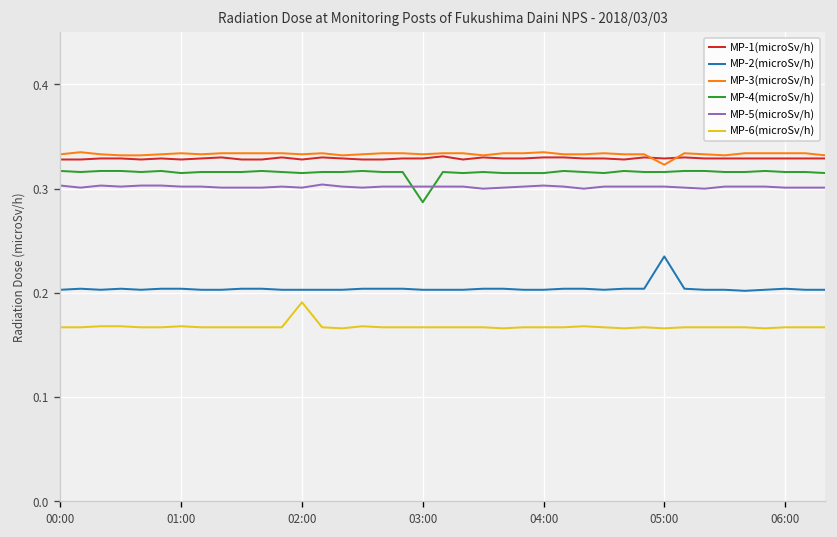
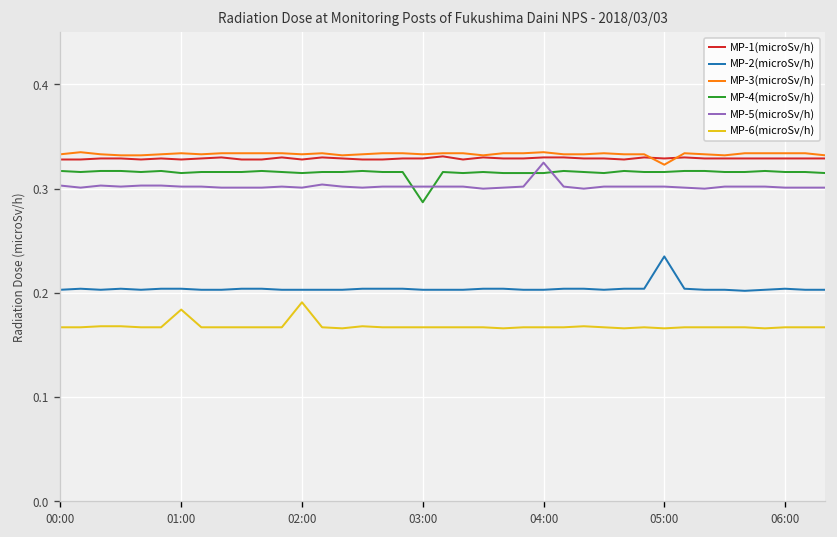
  {
    "MP-1(microSv/h)": {
      "00:00": 0.33,
      "01:00": 0.33,
      "02:00": 0.33,
      "03:00": 0.33,
      "04:00": 0.33,
      "05:00": 0.33,
      "06:00": 0.33
    },
    "MP-2(microSv/h)": {
      "00:00": 0.20,
      "01:00": 0.20,
      "02:00": 0.20,
      "03:00": 0.20,
      "04:00": 0.20,
      "05:00": 0.24,
      "06:00": 0.20
    },
    "MP-3(microSv/h)": {
      "00:00": 0.33,
      "01:00": 0.33,
      "02:00": 0.33,
      "03:00": 0.33,
      "04:00": 0.34,
      "05:00": 0.32,
      "06:00": 0.33
    },
    "MP-4(microSv/h)": {
      "00:00": 0.32,
      "01:00": 0.32,
      "02:00": 0.32,
      "03:00": 0.29,
      "04:00": 0.32,
      "05:00": 0.32,
      "06:00": 0.32
    },
    "MP-5(microSv/h)": {
      "00:00": 0.30,
      "01:00": 0.30,
      "02:00": 0.30,
      "03:00": 0.30,
-     "04:00": 0.30,
+     "04:00": 0.33,
      "05:00": 0.30,
      "06:00": 0.30
    },
    "MP-6(microSv/h)": {
      "00:00": 0.17,
-     "01:00": 0.17,
+     "01:00": 0.18,
      "02:00": 0.19,
      "03:00": 0.17,
      "04:00": 0.17,
      "05:00": 0.17,
      "06:00": 0.17
    }
  }
